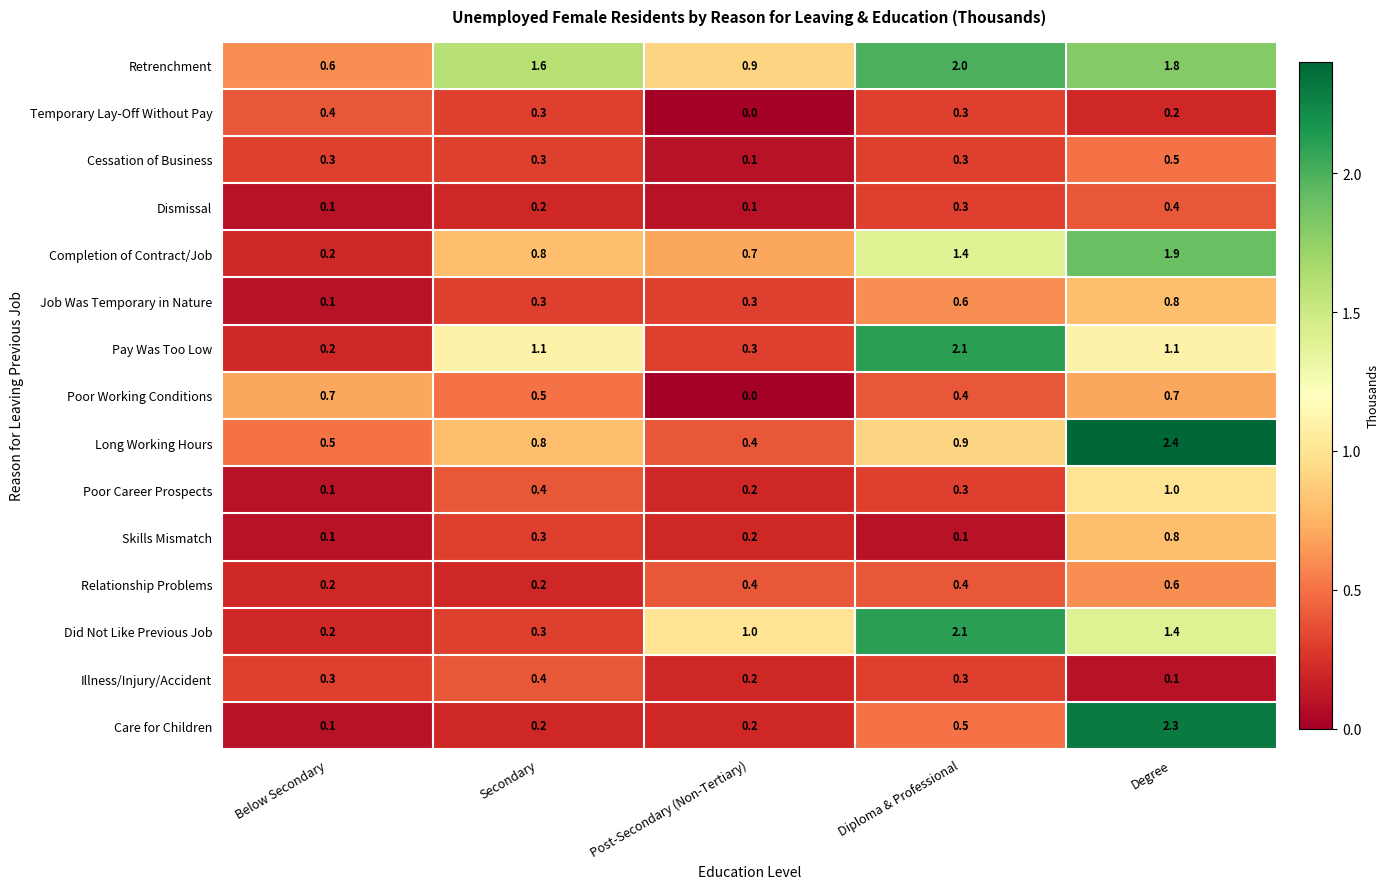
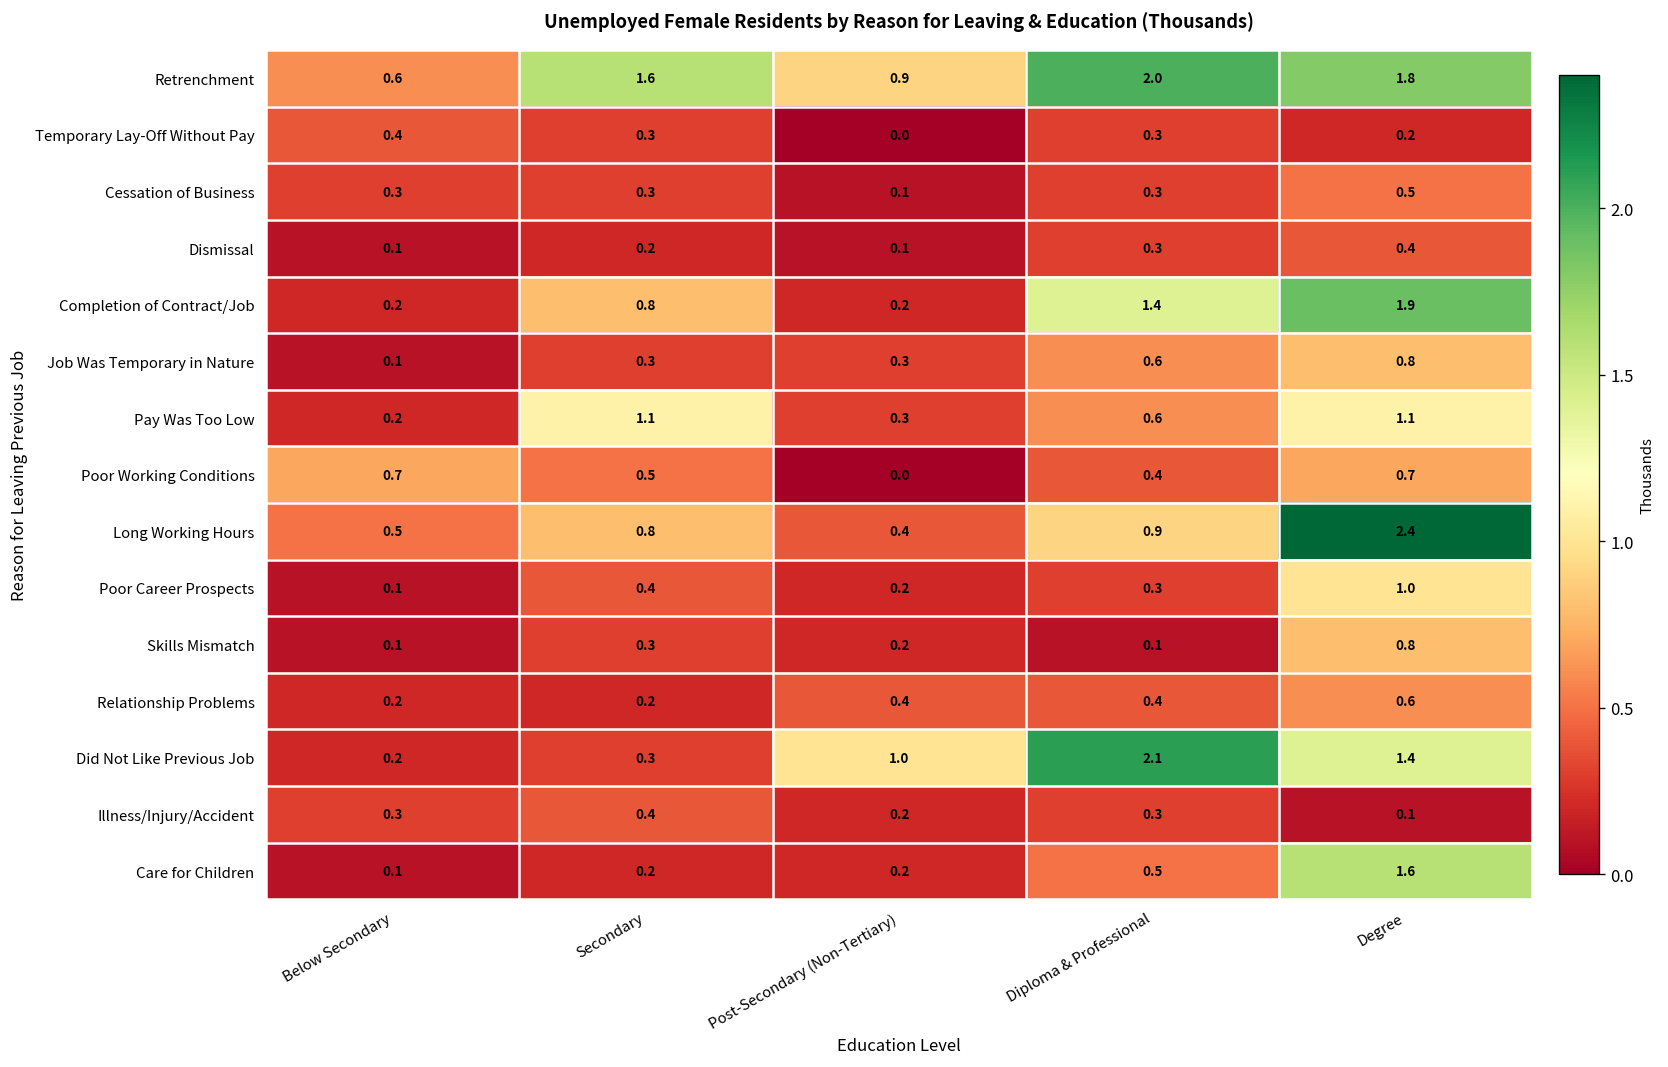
  {
    "Retrenchment": {
      "Below Secondary": 0.6,
      "Secondary": 1.6,
      "Post-Secondary (Non-Tertiary)": 0.9,
      "Diploma & Professional": 2.0,
      "Degree": 1.8
    },
    "Temporary Lay-Off Without Pay": {
      "Below Secondary": 0.4,
      "Secondary": 0.3,
      "Post-Secondary (Non-Tertiary)": 0.0,
      "Diploma & Professional": 0.3,
      "Degree": 0.2
    },
    "Cessation of Business": {
      "Below Secondary": 0.3,
      "Secondary": 0.3,
      "Post-Secondary (Non-Tertiary)": 0.1,
      "Diploma & Professional": 0.3,
      "Degree": 0.5
    },
    "Dismissal": {
      "Below Secondary": 0.1,
      "Secondary": 0.2,
      "Post-Secondary (Non-Tertiary)": 0.1,
      "Diploma & Professional": 0.3,
      "Degree": 0.4
    },
    "Completion of Contract/Job": {
      "Below Secondary": 0.2,
      "Secondary": 0.8,
-     "Post-Secondary (Non-Tertiary)": 0.7,
+     "Post-Secondary (Non-Tertiary)": 0.2,
      "Diploma & Professional": 1.4,
      "Degree": 1.9
    },
    "Job Was Temporary in Nature": {
      "Below Secondary": 0.1,
      "Secondary": 0.3,
      "Post-Secondary (Non-Tertiary)": 0.3,
      "Diploma & Professional": 0.6,
      "Degree": 0.8
    },
    "Pay Was Too Low": {
      "Below Secondary": 0.2,
      "Secondary": 1.1,
      "Post-Secondary (Non-Tertiary)": 0.3,
-     "Diploma & Professional": 2.1,
+     "Diploma & Professional": 0.6,
      "Degree": 1.1
    },
    "Poor Working Conditions": {
      "Below Secondary": 0.7,
      "Secondary": 0.5,
      "Post-Secondary (Non-Tertiary)": 0.0,
      "Diploma & Professional": 0.4,
      "Degree": 0.7
    },
    "Long Working Hours": {
      "Below Secondary": 0.5,
      "Secondary": 0.8,
      "Post-Secondary (Non-Tertiary)": 0.4,
      "Diploma & Professional": 0.9,
      "Degree": 2.4
    },
    "Poor Career Prospects": {
      "Below Secondary": 0.1,
      "Secondary": 0.4,
      "Post-Secondary (Non-Tertiary)": 0.2,
      "Diploma & Professional": 0.3,
      "Degree": 1.0
    },
    "Skills Mismatch": {
      "Below Secondary": 0.1,
      "Secondary": 0.3,
      "Post-Secondary (Non-Tertiary)": 0.2,
      "Diploma & Professional": 0.1,
      "Degree": 0.8
    },
    "Relationship Problems": {
      "Below Secondary": 0.2,
      "Secondary": 0.2,
      "Post-Secondary (Non-Tertiary)": 0.4,
      "Diploma & Professional": 0.4,
      "Degree": 0.6
    },
    "Did Not Like Previous Job": {
      "Below Secondary": 0.2,
      "Secondary": 0.3,
      "Post-Secondary (Non-Tertiary)": 1.0,
      "Diploma & Professional": 2.1,
      "Degree": 1.4
    },
    "Illness/Injury/Accident": {
      "Below Secondary": 0.3,
      "Secondary": 0.4,
      "Post-Secondary (Non-Tertiary)": 0.2,
      "Diploma & Professional": 0.3,
      "Degree": 0.1
    },
    "Care for Children": {
      "Below Secondary": 0.1,
      "Secondary": 0.2,
      "Post-Secondary (Non-Tertiary)": 0.2,
      "Diploma & Professional": 0.5,
-     "Degree": 2.3
+     "Degree": 1.6
    }
  }
